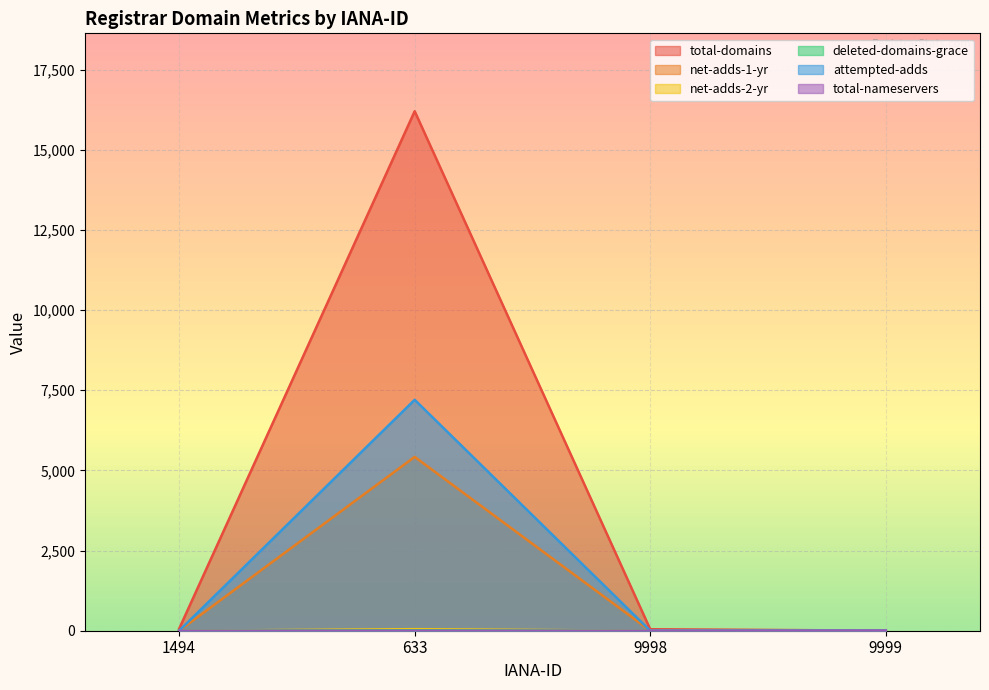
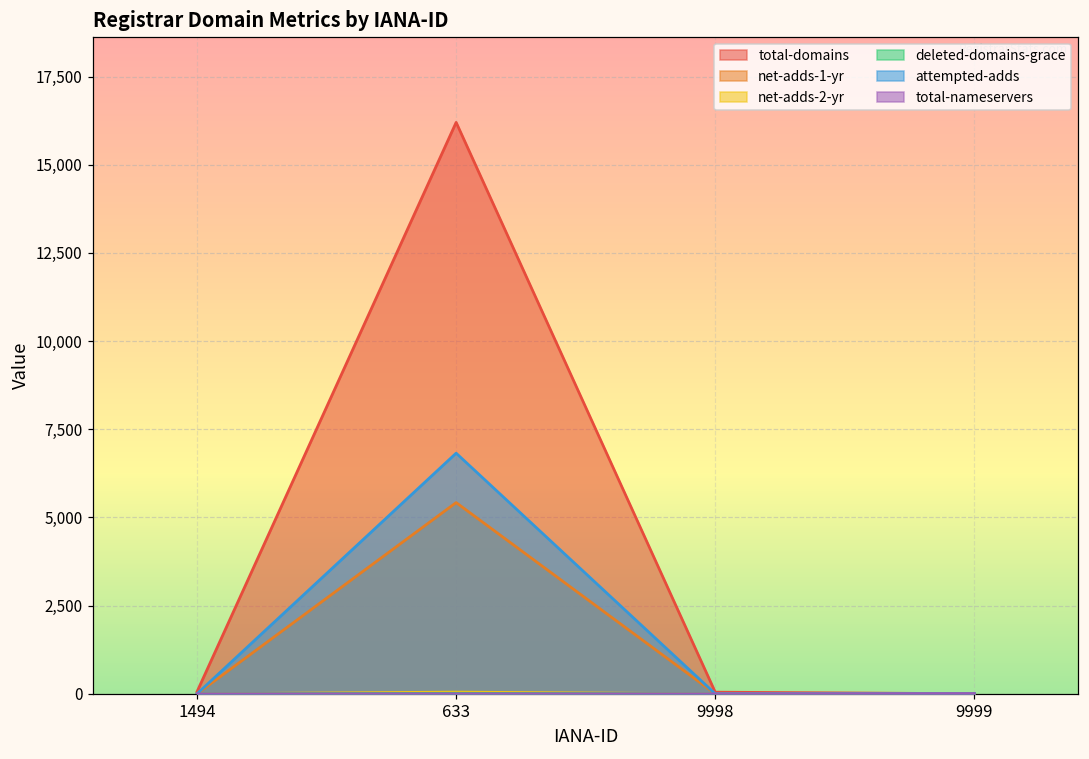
  {
    "attempted-adds": {
-     "633": "7,200"
+     "633": "6,800"
    }
  }
